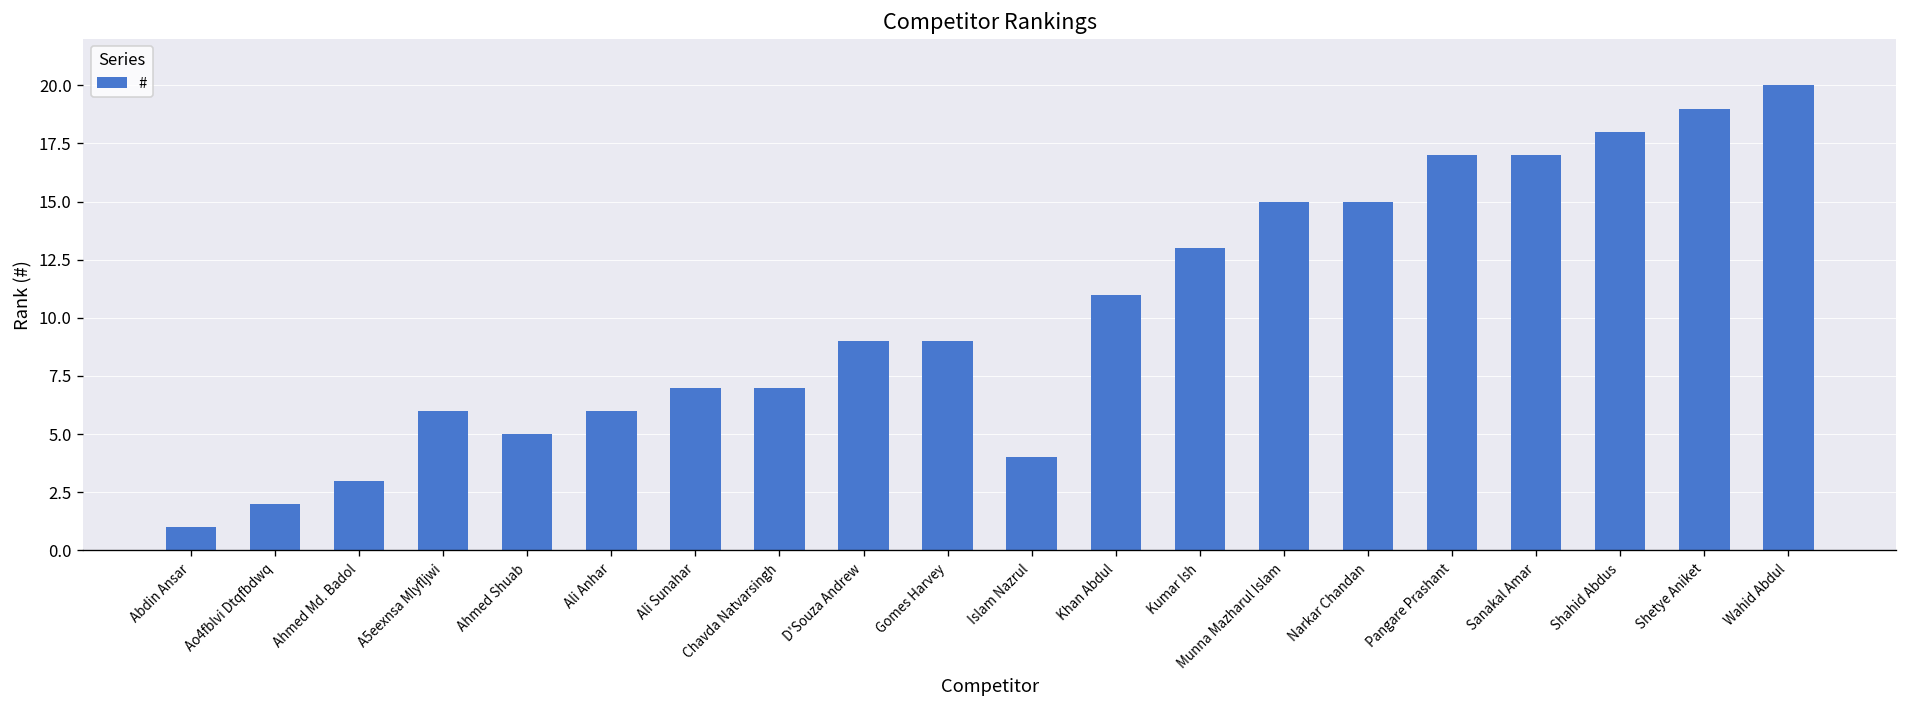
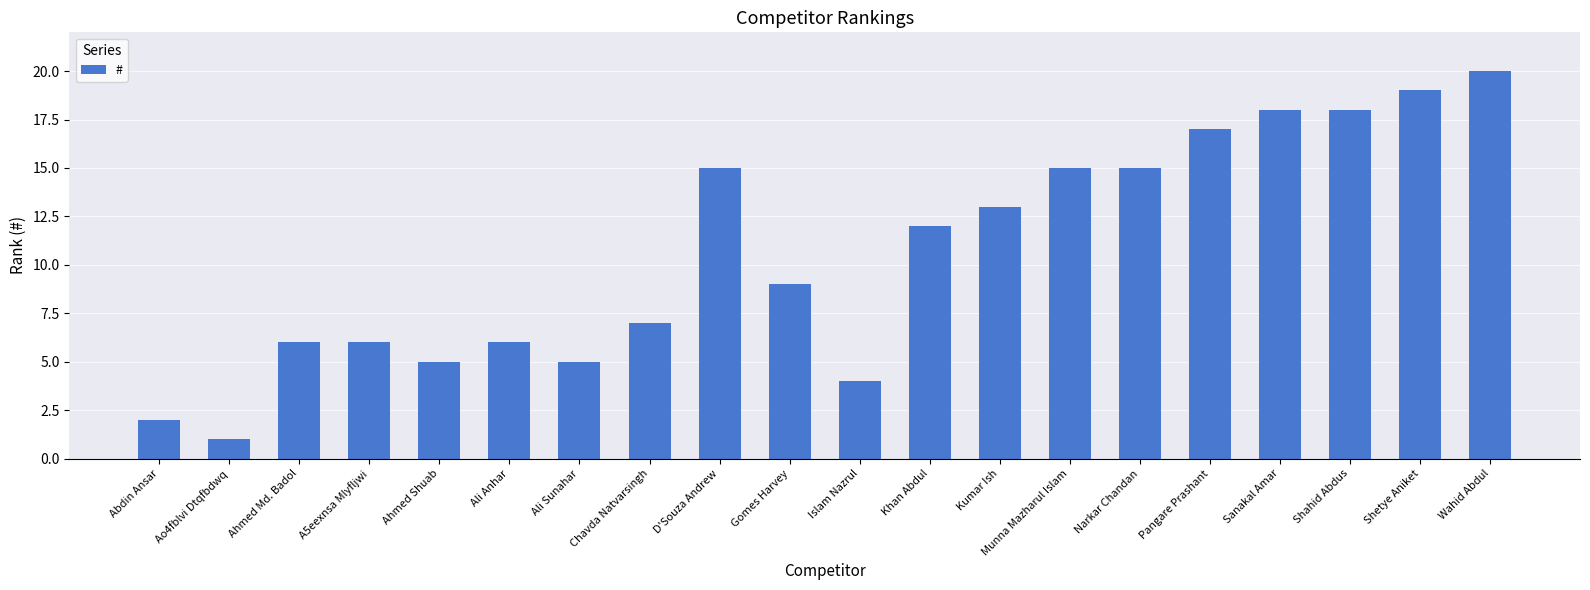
  {
-   "Abdin Ansar": 1,
-   "Ao4fblvi Dtqfbdwq": 2,
-   "Ahmed Md. Badol": 3,
+   "Abdin Ansar": 2,
+   "Ao4fblvi Dtqfbdwq": 1,
+   "Ahmed Md. Badol": 6,
    "A5eexnsa Mlyfljwi": 6,
    "Ahmed Shuab": 5,
    "Ali Anhar": 6,
-   "Ali Sunahar": 7,
+   "Ali Sunahar": 5,
    "Chavda Natvarsingh": 7,
-   "D'Souza Andrew": 9,
+   "D'Souza Andrew": 15,
    "Gomes Harvey": 9,
    "Islam Nazrul": 4,
-   "Khan Abdul": 11,
+   "Khan Abdul": 12,
    "Kumar Ish": 13,
    "Munna Mazharul Islam": 15,
    "Narkar Chandan": 15,
    "Pangare Prashant": 17,
-   "Sanakal Amar": 17,
+   "Sanakal Amar": 18,
    "Shahid Abdus": 18,
    "Shetye Aniket": 19,
    "Wahid Abdul": 20
  }
